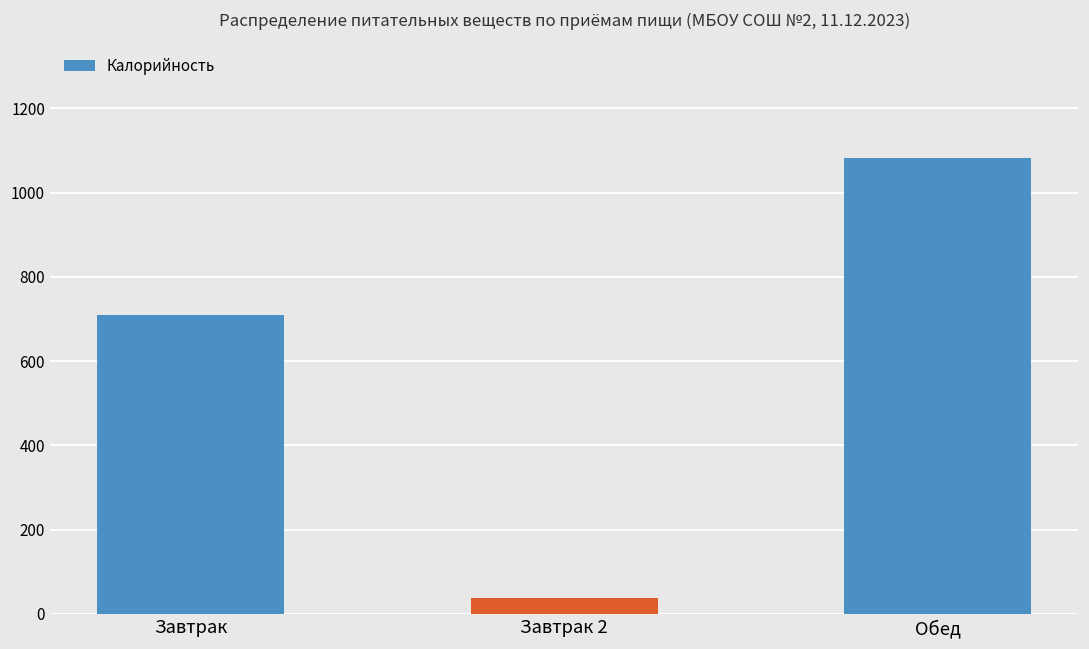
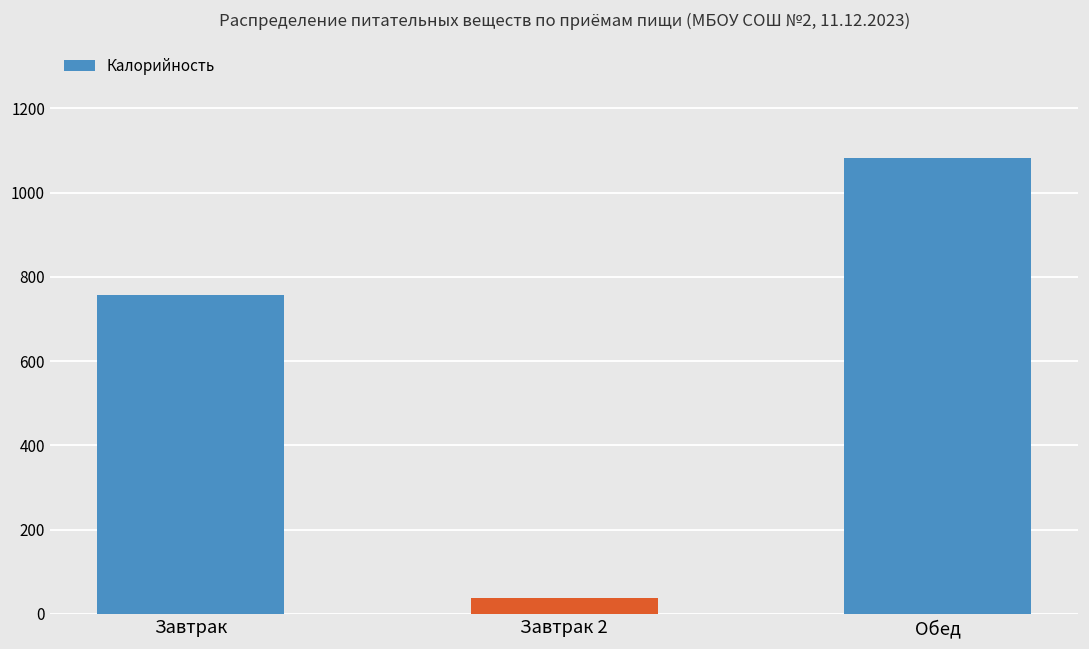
  {
-   "Завтрак": 710,
+   "Завтрак": 760,
    "Завтрак 2": 40,
    "Обед": 1080
  }
